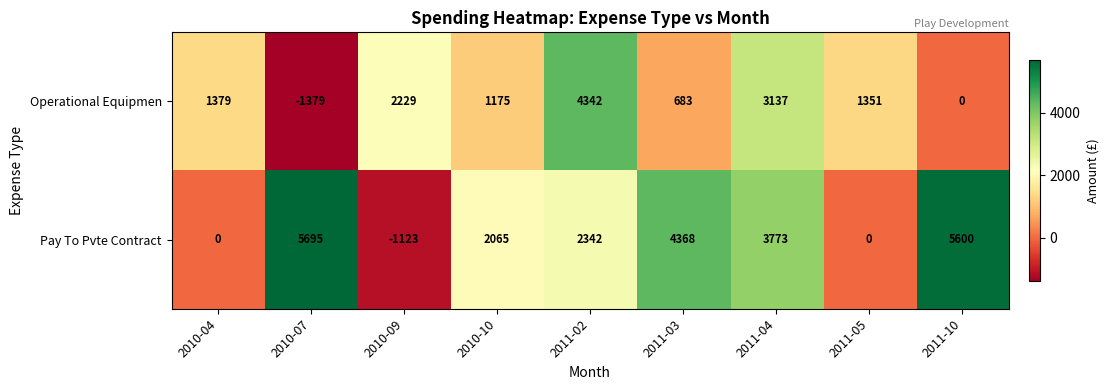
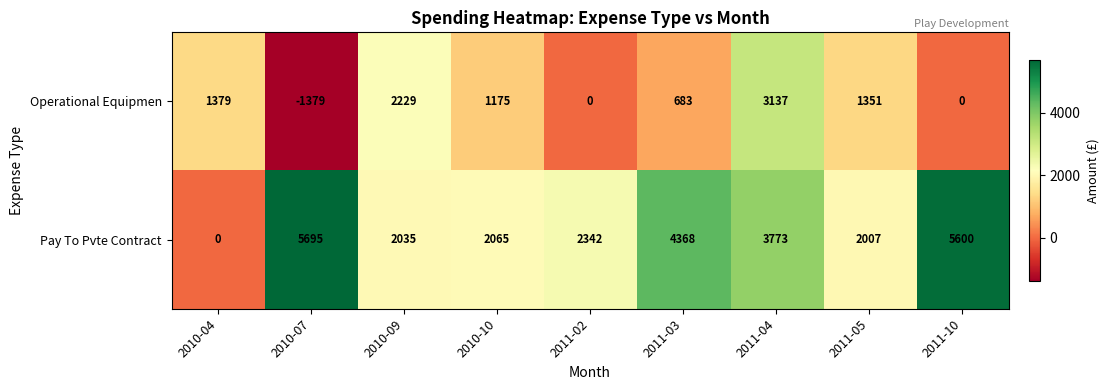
  {
    "Operational Equipmen": {
      "2010-04": 1379,
      "2010-07": -1379,
      "2010-09": 2229,
      "2010-10": 1175,
-     "2011-02": 4342,
+     "2011-02": 0,
      "2011-03": 683,
      "2011-04": 3137,
      "2011-05": 1351,
      "2011-10": 0
    },
    "Pay To Pvte Contract": {
      "2010-04": 0,
      "2010-07": 5695,
-     "2010-09": -1123,
+     "2010-09": 2035,
      "2010-10": 2065,
      "2011-02": 2342,
      "2011-03": 4368,
      "2011-04": 3773,
-     "2011-05": 0,
+     "2011-05": 2007,
      "2011-10": 5600
    }
  }
